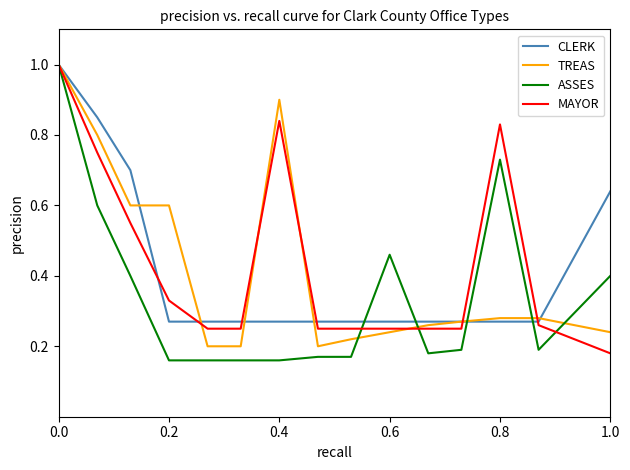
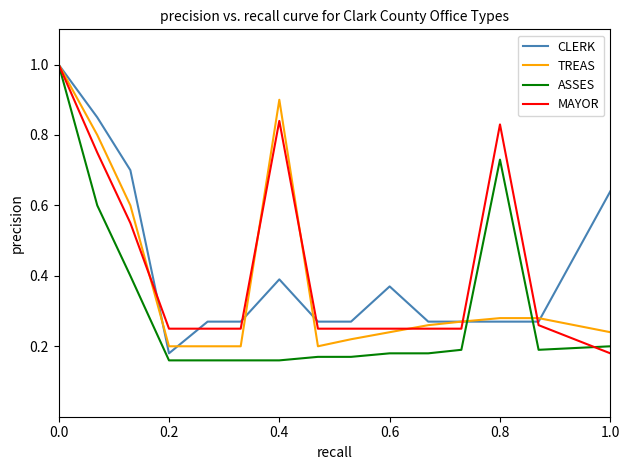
  {
    "CLERK": {
-     "0.2": 0.27,
-     "0.4": 0.27,
-     "0.6": 0.27,
+     "0.2": 0.18,
+     "0.4": 0.39,
+     "0.6": 0.37,
      "0.8": 0.27,
      "1.0": 0.64
    },
    "TREAS": {
-     "0.2": 0.6,
+     "0.2": 0.2,
      "0.4": 0.9,
      "0.6": 0.24,
      "0.8": 0.28,
      "1.0": 0.24
    },
    "ASSES": {
      "0.2": 0.16,
      "0.4": 0.16,
-     "0.6": 0.46,
+     "0.6": 0.18,
      "0.8": 0.73,
-     "1.0": 0.4
+     "1.0": 0.2
    },
    "MAYOR": {
-     "0.2": 0.33,
+     "0.2": 0.25,
      "0.4": 0.84,
      "0.6": 0.25,
      "0.8": 0.83,
      "1.0": 0.18
    }
  }
